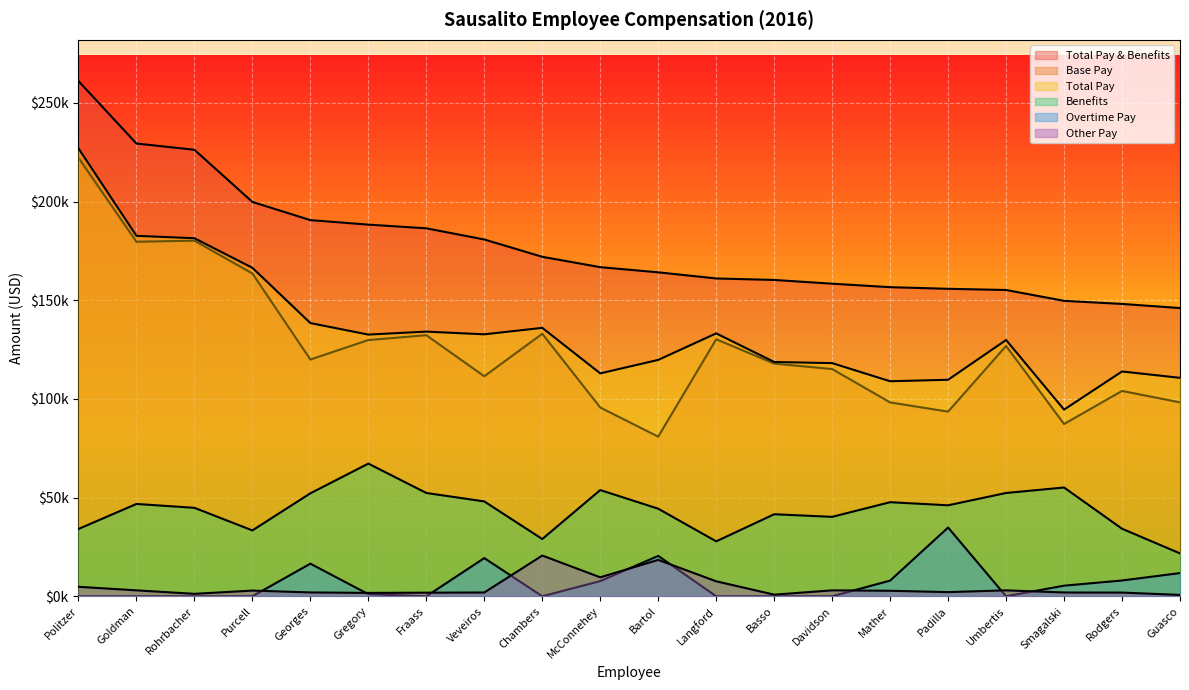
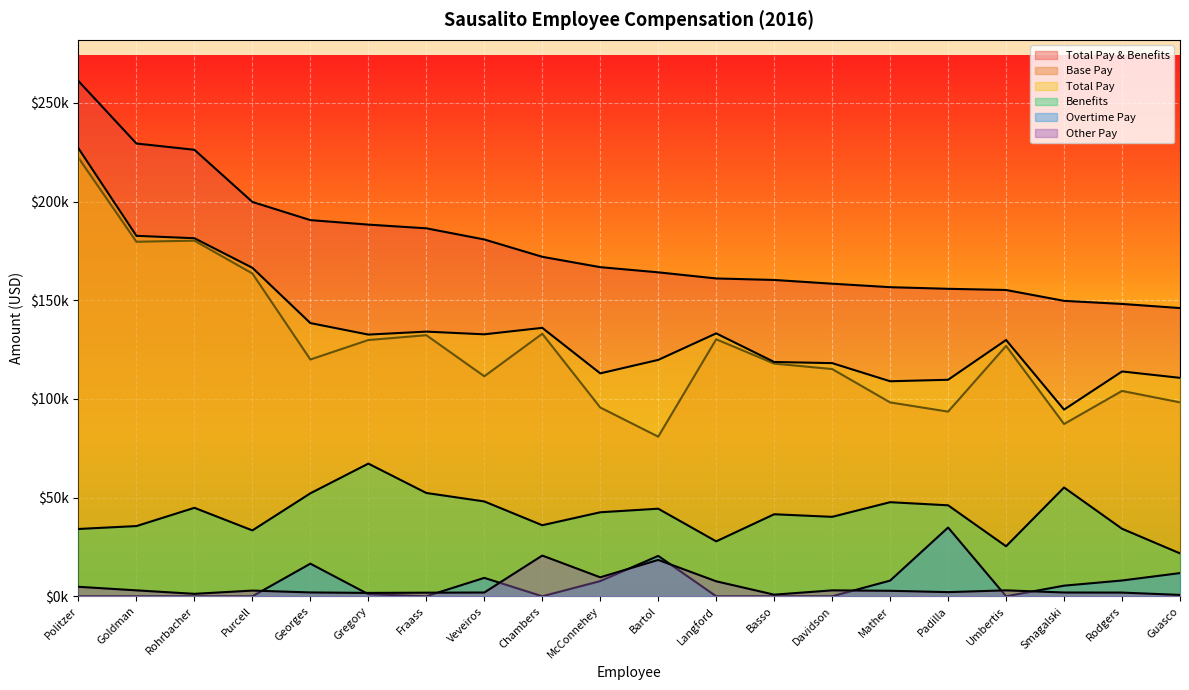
  {
    "Benefits": {
      "Politzer": "$34000",
-     "Goldman": "$47000",
+     "Goldman": "$36000",
      "Rohrbacher": "$45000",
      "Purcell": "$33000",
      "Georges": "$52000",
      "Gregory": "$67000",
      "Fraass": "$52000",
      "Veveiros": "$48000",
-     "Chambers": "$29000",
-     "McConnehey": "$54000",
+     "Chambers": "$36000",
+     "McConnehey": "$43000",
      "Bartol": "$44000",
      "Langford": "$28000",
      "Basso": "$42000",
      "Davidson": "$40000",
      "Mather": "$48000",
      "Padilla": "$46000",
-     "Umbertis": "$52000",
+     "Umbertis": "$25000",
      "Smagalski": "$55000",
      "Rodgers": "$34000",
      "Guasco": "$22000"
    },
    "Overtime Pay": {
      "Politzer": "$0",
      "Goldman": "$0",
      "Purcell": "$0",
      "Georges": "$17000",
      "Fraass": "$0",
-     "Veveiros": "$19000",
+     "Veveiros": "$9000",
      "Chambers": "$0",
      "McConnehey": "$8000",
      "Bartol": "$20000",
      "Langford": "$0",
      "Davidson": "$0",
      "Mather": "$8000",
      "Padilla": "$35000",
      "Umbertis": "$0",
      "Smagalski": "$5000",
      "Rodgers": "$8000",
      "Guasco": "$12000"
    },
    "Other Pay": {
      "Politzer": "$5000",
      "Goldman": "$3000",
      "Purcell": "$3000",
      "Georges": "$2000",
      "Fraass": "$2000",
      "Veveiros": "$2000",
      "Chambers": "$21000",
      "McConnehey": "$10000",
      "Bartol": "$18000",
      "Langford": "$8000",
      "Davidson": "$3000",
      "Mather": "$3000",
      "Padilla": "$2000",
      "Umbertis": "$3000",
      "Smagalski": "$2000",
      "Rodgers": "$2000",
      "Guasco": "$1000"
    }
  }
